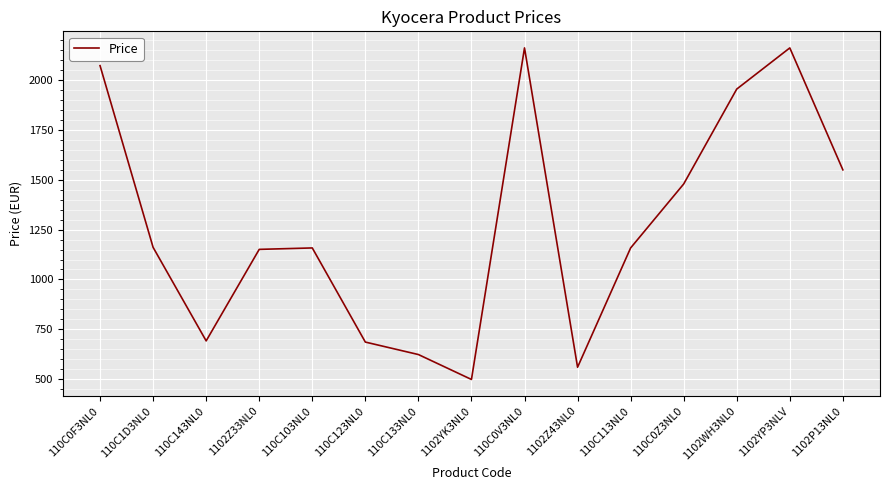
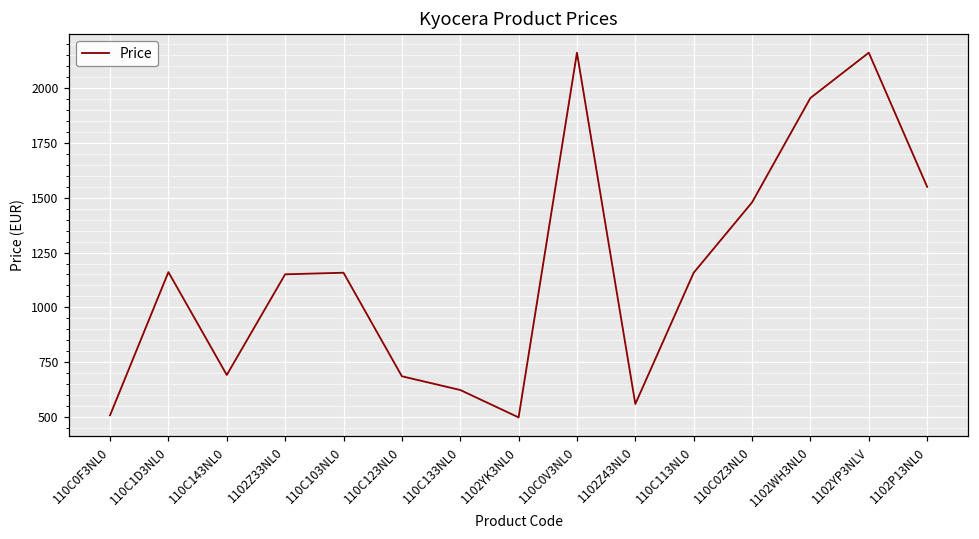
  {
-   "110C0F3NL0": 2070,
+   "110C0F3NL0": 510,
    "110C1D3NL0": 1160,
    "110C143NL0": 690,
    "1102Z33NL0": 1150,
    "110C103NL0": 1160,
    "110C123NL0": 690,
    "110C133NL0": 620,
    "1102YK3NL0": 500,
    "110C0V3NL0": 2160,
    "1102Z43NL0": 560,
    "110C113NL0": 1160,
    "110C0Z3NL0": 1480,
    "1102WH3NL0": 1950,
    "1102YP3NLV": 2160,
    "1102P13NL0": 1550
  }
